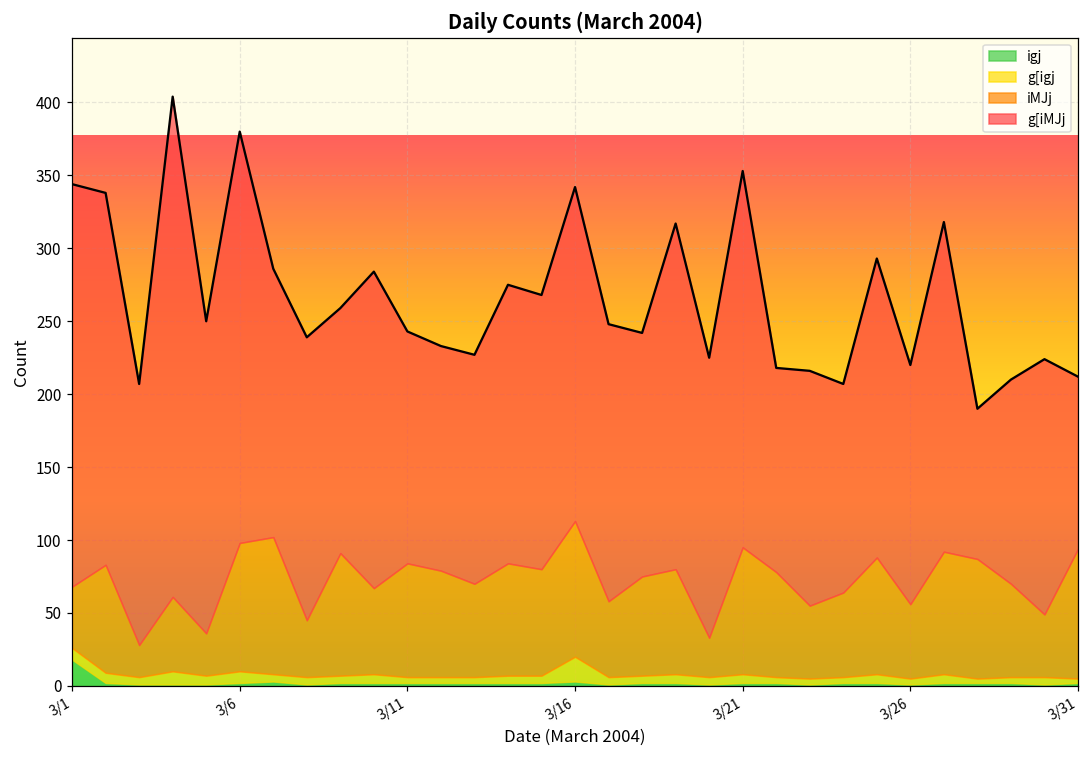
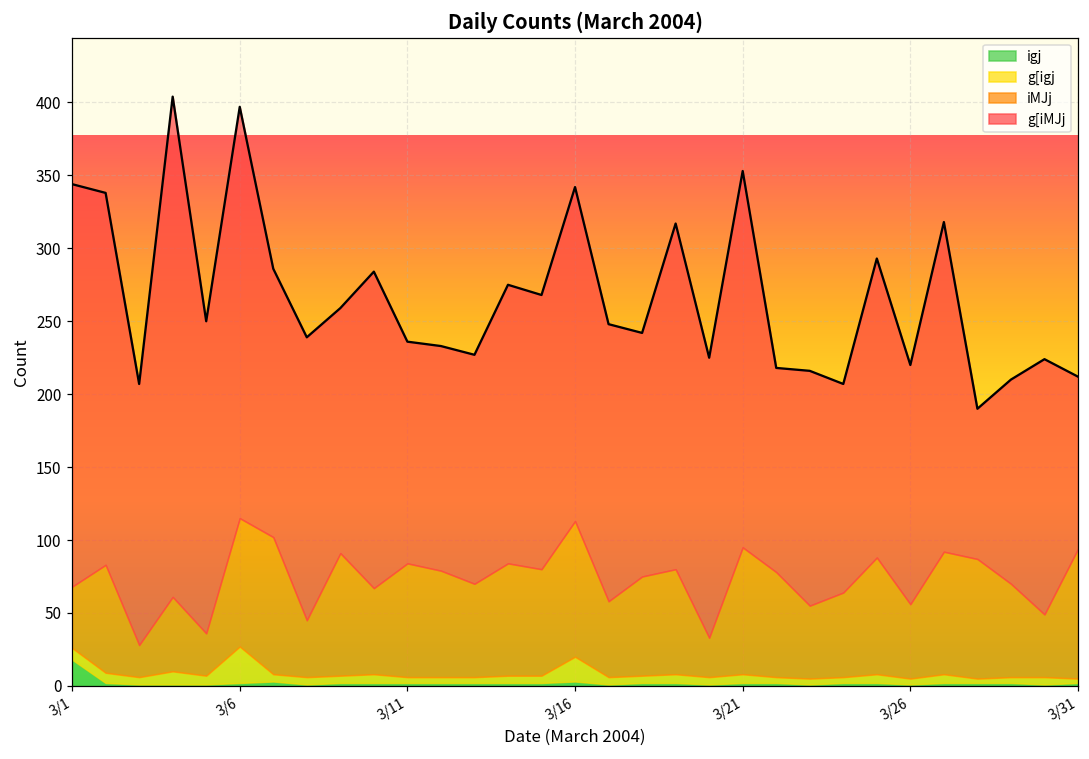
  {
    "igj": {
      "3/1": 18,
      "3/6": 2,
      "3/11": 2,
      "3/16": 3,
      "3/21": 2,
      "3/31": 2
    },
    "g[igj": {
      "3/1": 8,
-     "3/6": 8,
+     "3/6": 25,
      "3/11": 4,
      "3/16": 17,
      "3/21": 6,
      "3/26": 4,
      "3/31": 3
    },
    "iMJj": {
      "3/1": 42,
      "3/6": 88,
      "3/11": 78,
      "3/16": 93,
      "3/21": 87,
      "3/26": 51,
      "3/31": 89
    },
    "g[iMJj": {
      "3/1": 276,
      "3/6": 282,
-     "3/11": 159,
+     "3/11": 152,
      "3/16": 229,
      "3/21": 258,
      "3/26": 164,
      "3/31": 118
    }
  }
